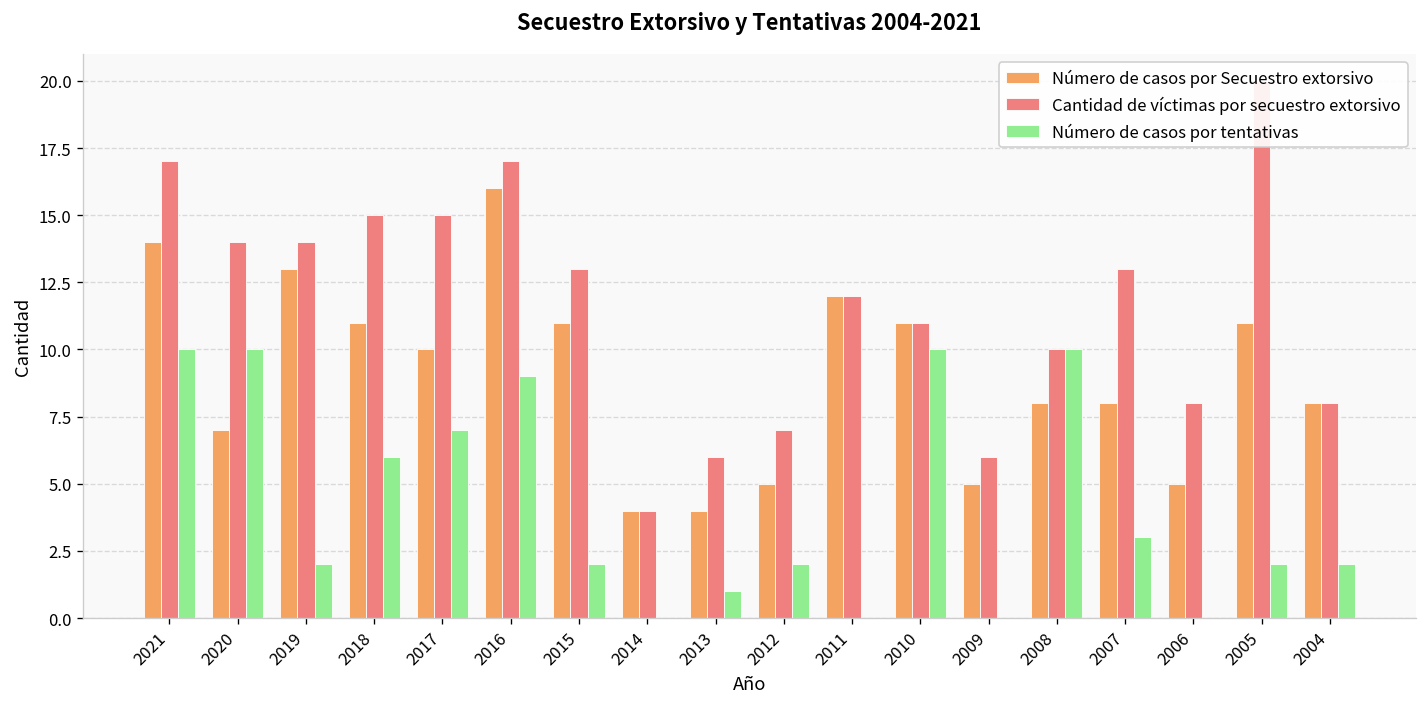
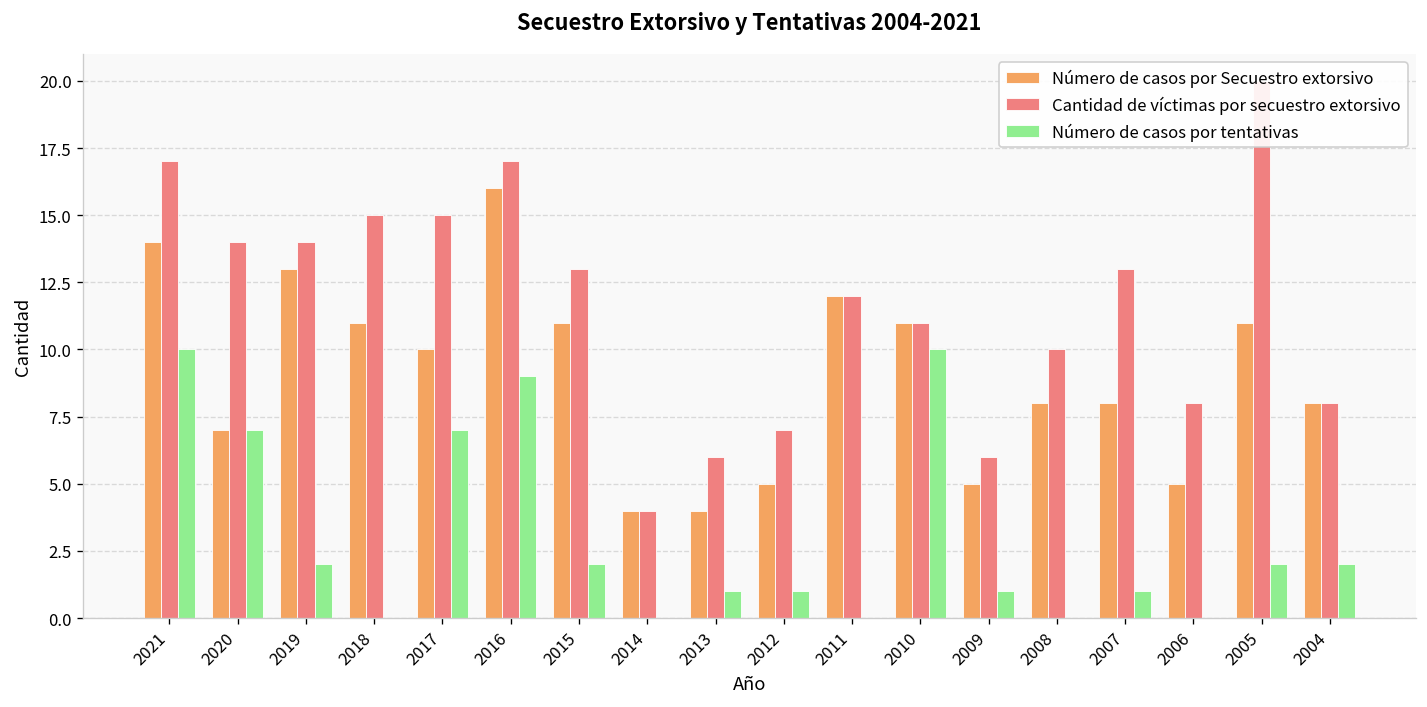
  {
    "Número de casos por tentativas": {
      "2021": 10,
-     "2020": 10,
+     "2020": 7,
      "2019": 2,
-     "2018": 6,
+     "2018": 0,
      "2017": 7,
      "2016": 9,
      "2015": 2,
      "2014": 0,
      "2013": 1,
-     "2012": 2,
+     "2012": 1,
      "2011": 0,
      "2010": 10,
-     "2009": 0,
-     "2008": 10,
-     "2007": 3,
+     "2009": 1,
+     "2008": 0,
+     "2007": 1,
      "2006": 0,
      "2005": 2,
      "2004": 2
    }
  }
